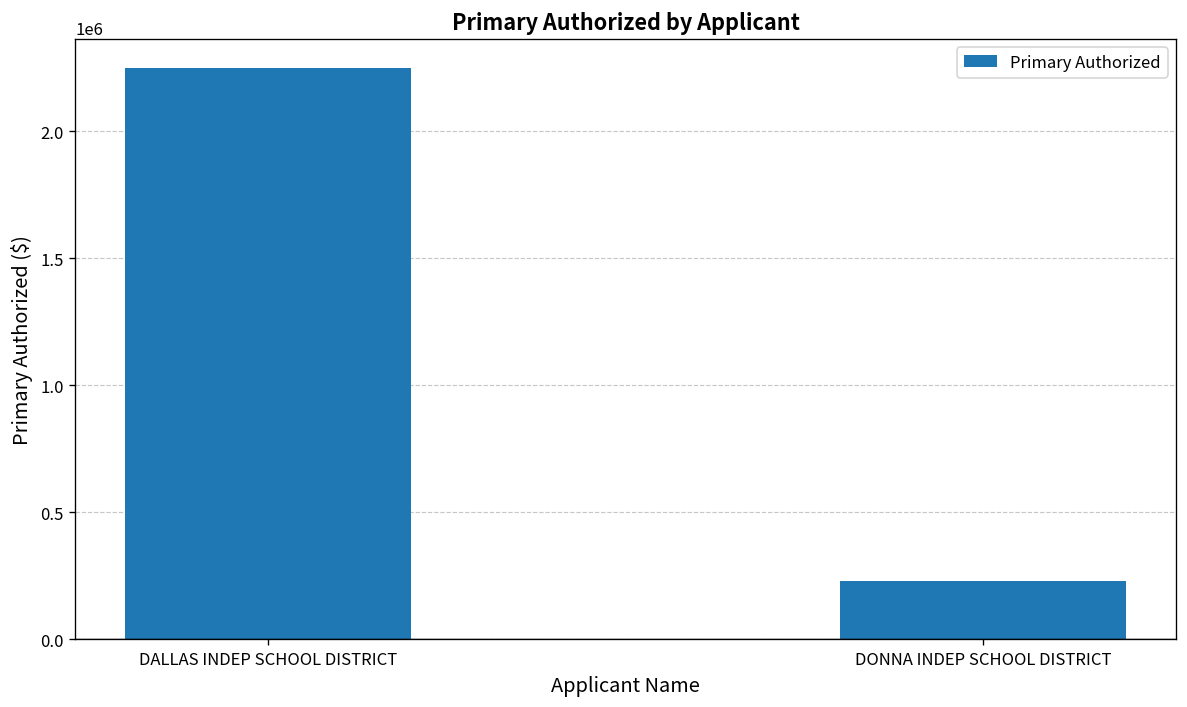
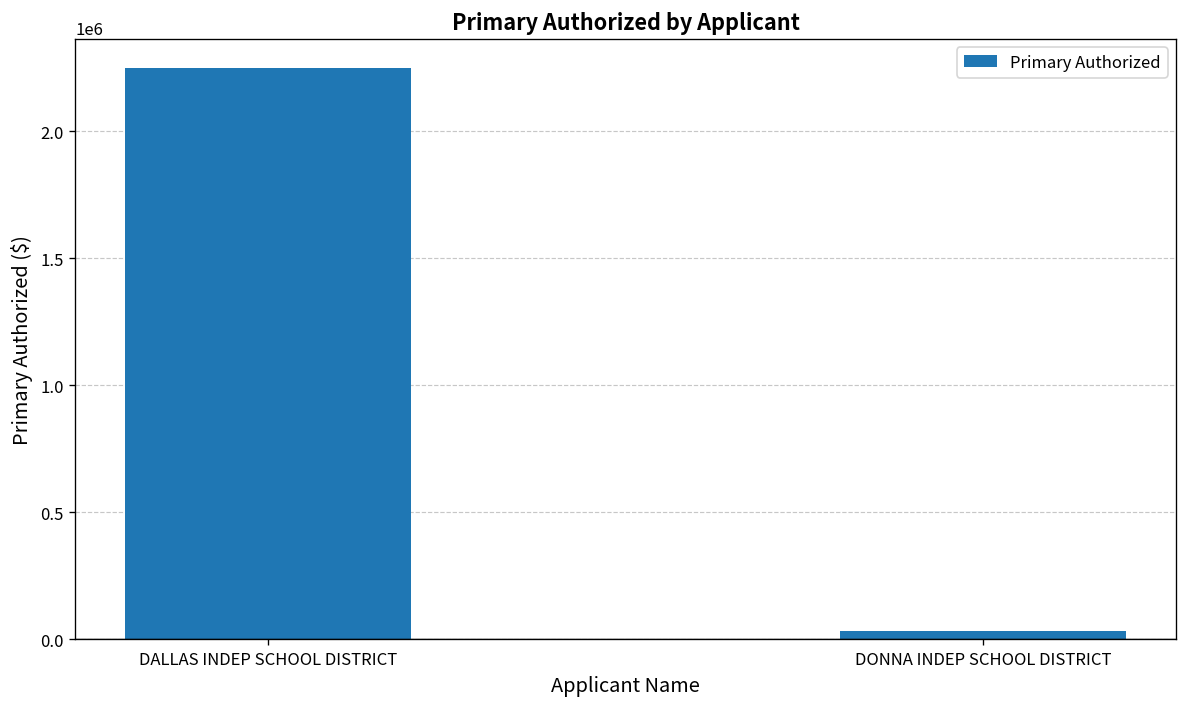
  {
    "DALLAS INDEP SCHOOL DISTRICT": 2250000,
-   "DONNA INDEP SCHOOL DISTRICT": 230000
+   "DONNA INDEP SCHOOL DISTRICT": 30000
  }
